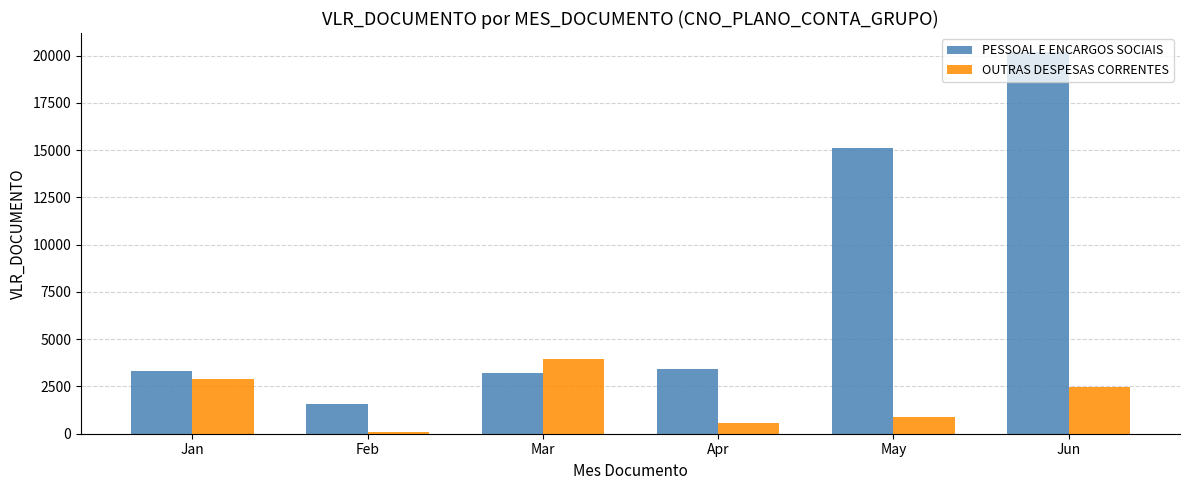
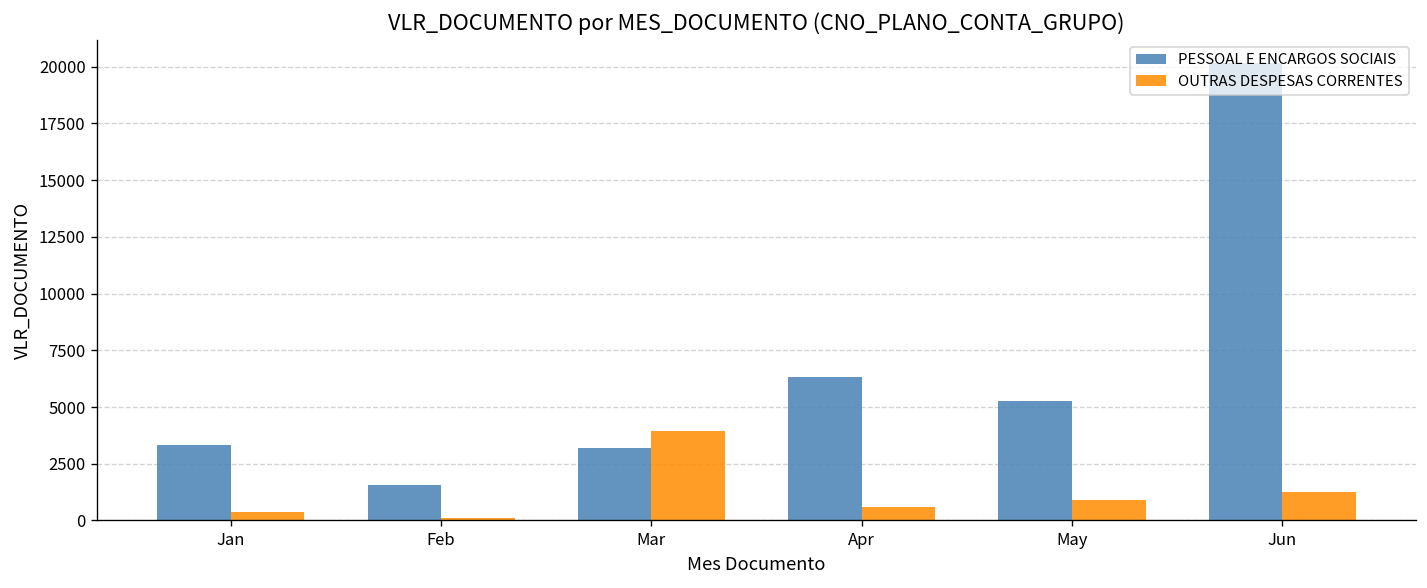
  {
    "PESSOAL E ENCARGOS SOCIAIS": {
      "Jan": 3300,
      "Feb": 1600,
      "Mar": 3200,
-     "Apr": 3400,
-     "May": 15100
+     "Apr": 6300,
+     "May": 5300
    },
    "OUTRAS DESPESAS CORRENTES": {
-     "Jan": 2900,
+     "Jan": 400,
      "Mar": 4000,
      "Apr": 600,
      "May": 900,
-     "Jun": 2500
+     "Jun": 1300
    }
  }
